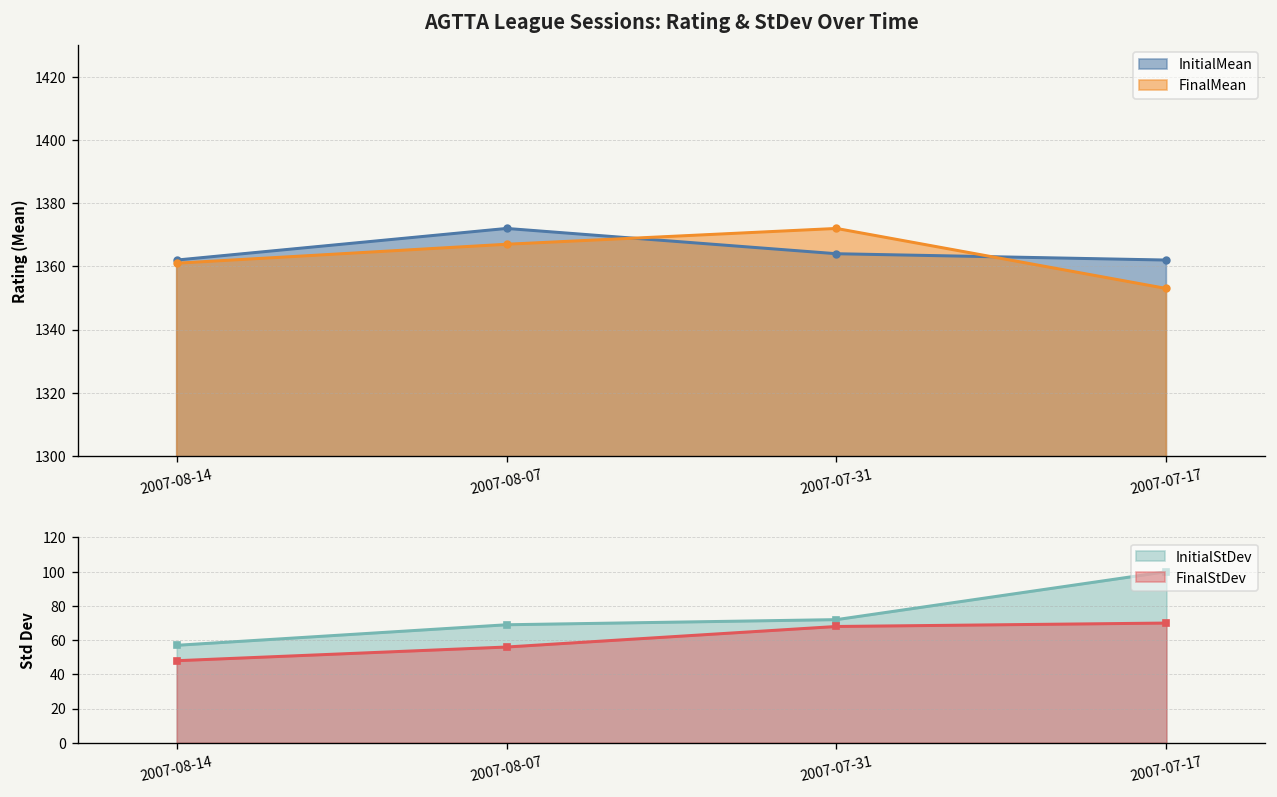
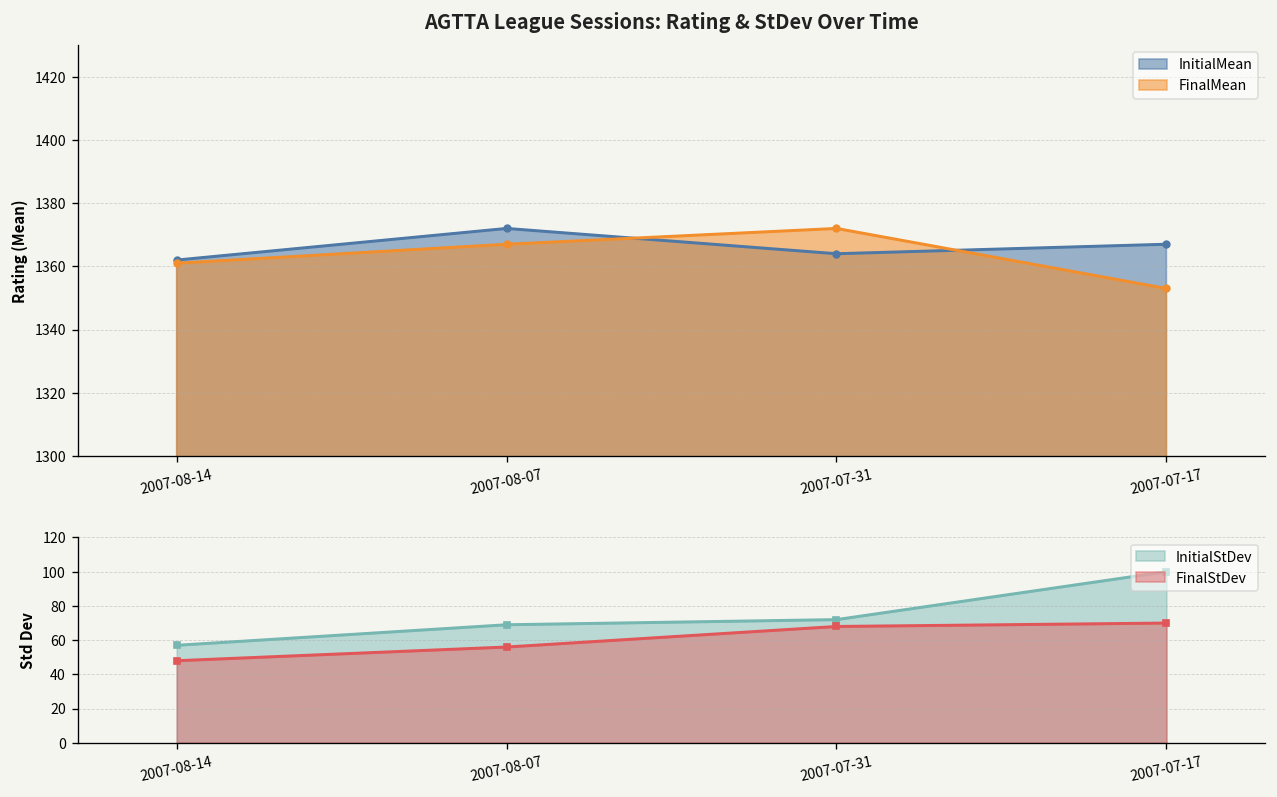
  {
    "AGTTA League Sessions: Rating & StDev Over Time": {
      "InitialMean": {
        "2007-08-14": 1362,
        "2007-08-07": 1372,
        "2007-07-31": 1364,
-       "2007-07-17": 1362
+       "2007-07-17": 1367
      },
      "FinalMean": {
        "2007-08-14": 1361,
        "2007-08-07": 1367,
        "2007-07-31": 1372,
        "2007-07-17": 1353
      }
    }
  }
